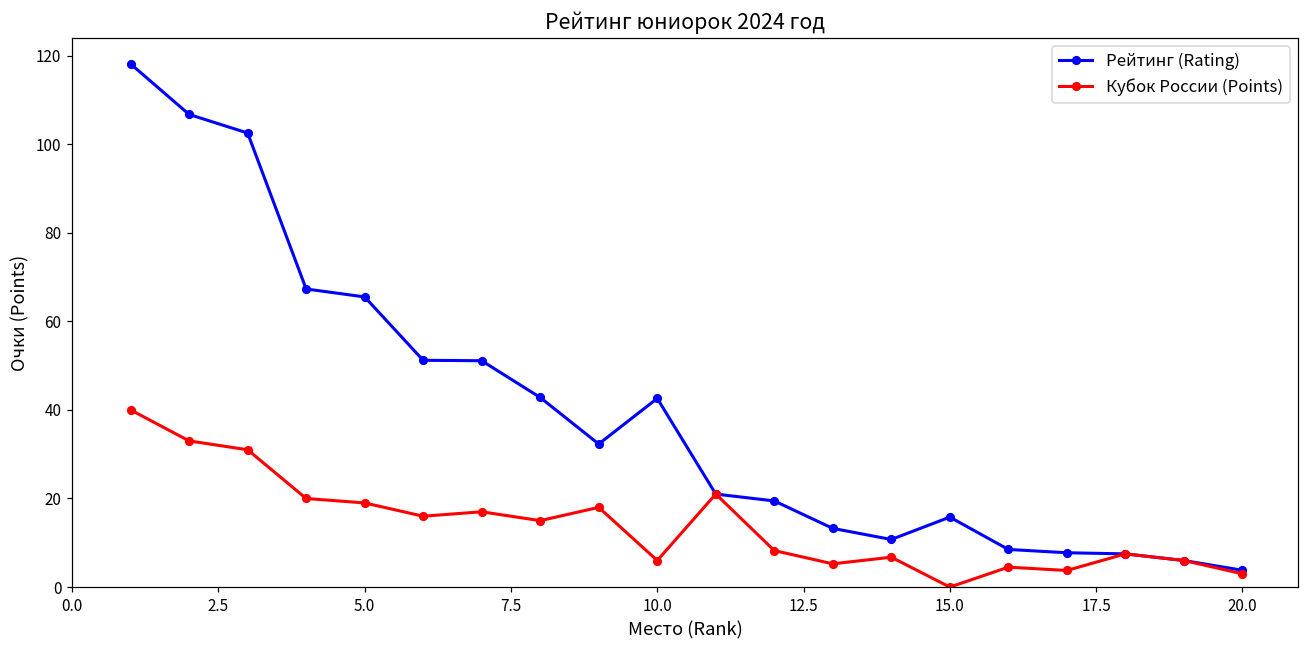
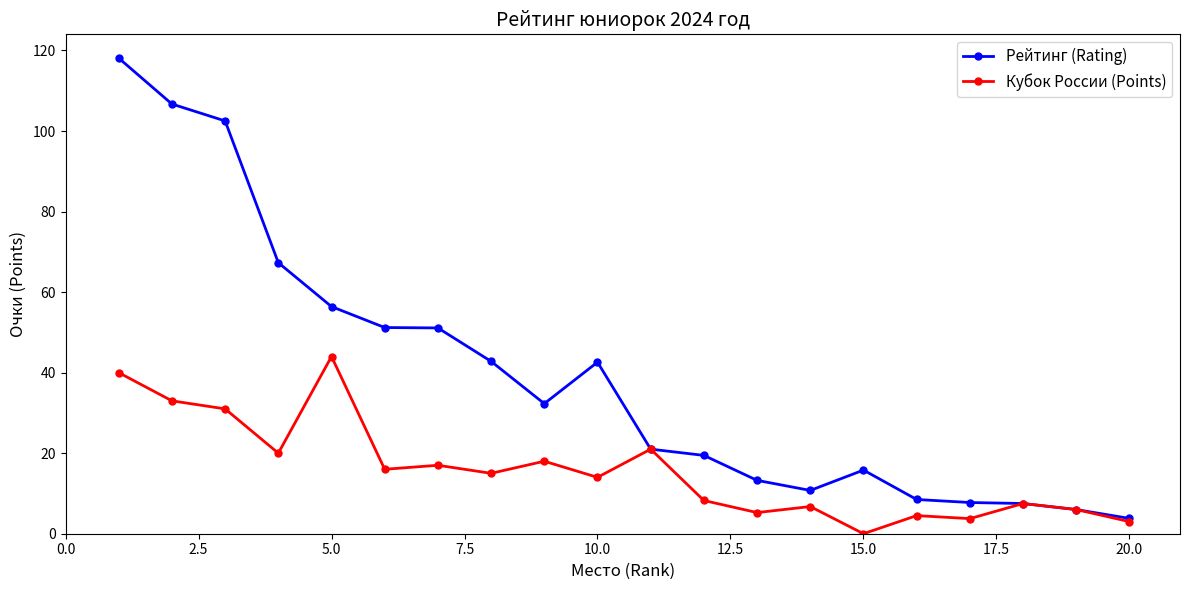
  {
    "Рейтинг (Rating)": {
-     "5.0": 66,
+     "5.0": 56,
      "10.0": 43,
      "15.0": 16,
      "20.0": 4
    },
    "Кубок России (Points)": {
-     "5.0": 19,
-     "10.0": 6,
+     "5.0": 44,
+     "10.0": 14,
      "15.0": 0,
      "20.0": 3
    }
  }
